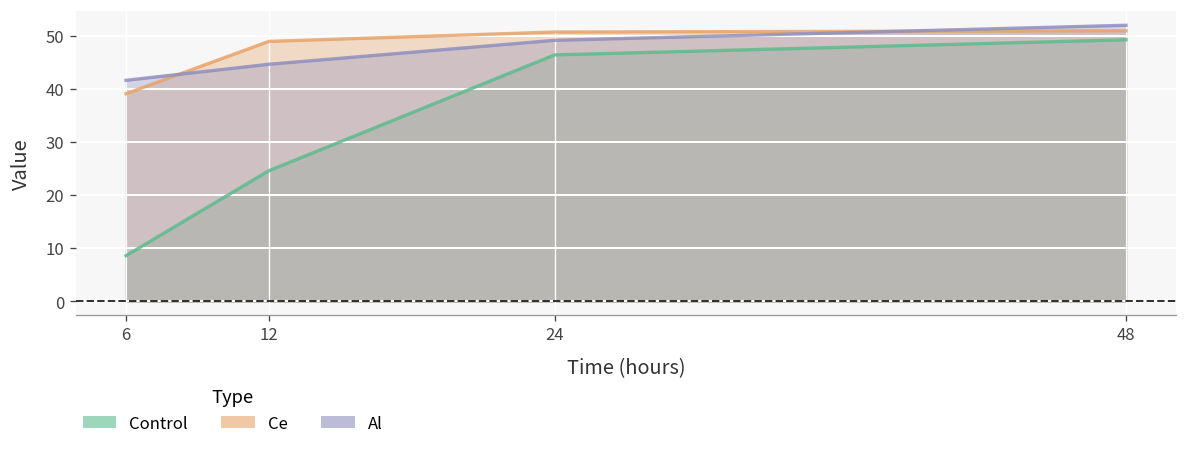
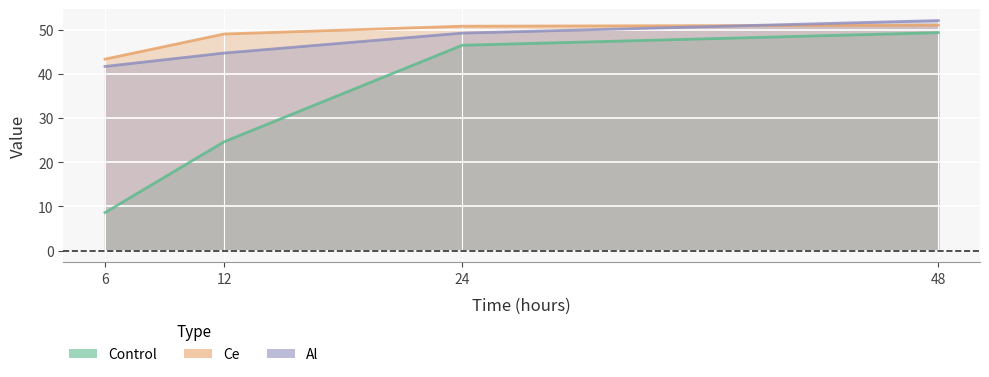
  {
    "Ce": {
-     "6": 39,
+     "6": 43,
      "12": 49,
      "24": 51,
      "48": 51
    }
  }
